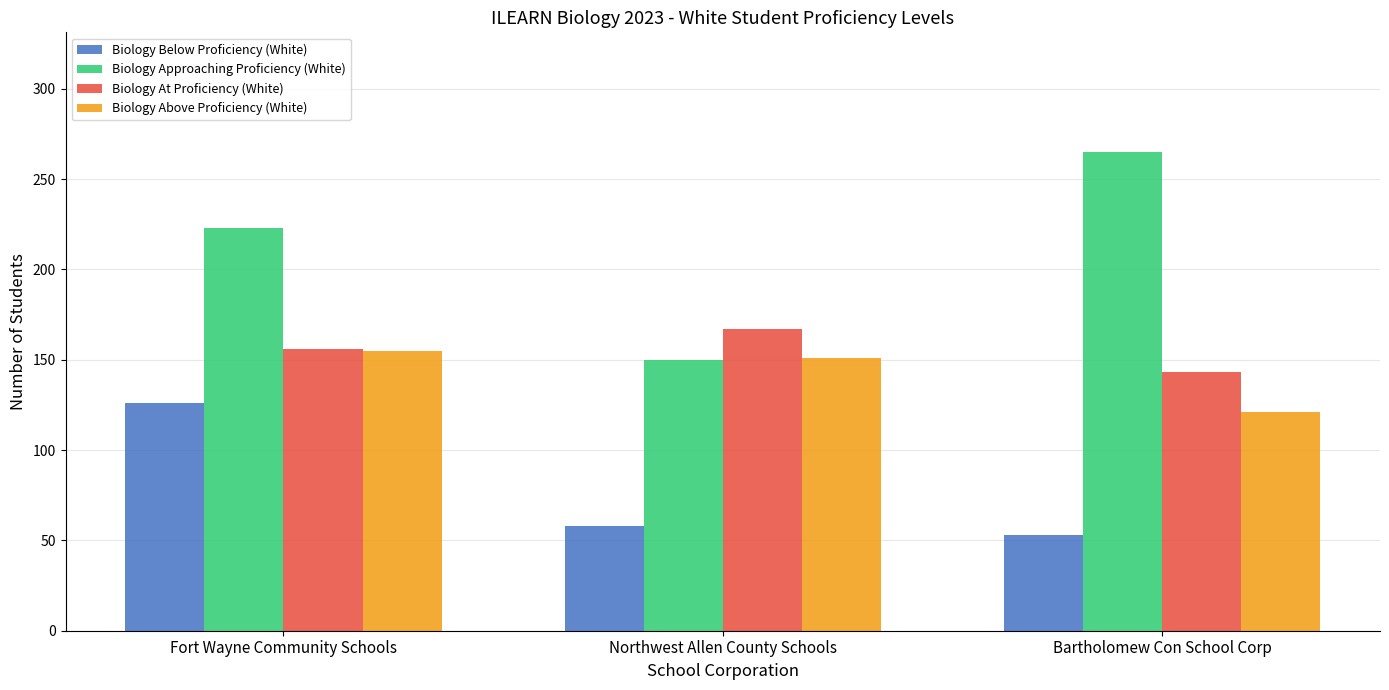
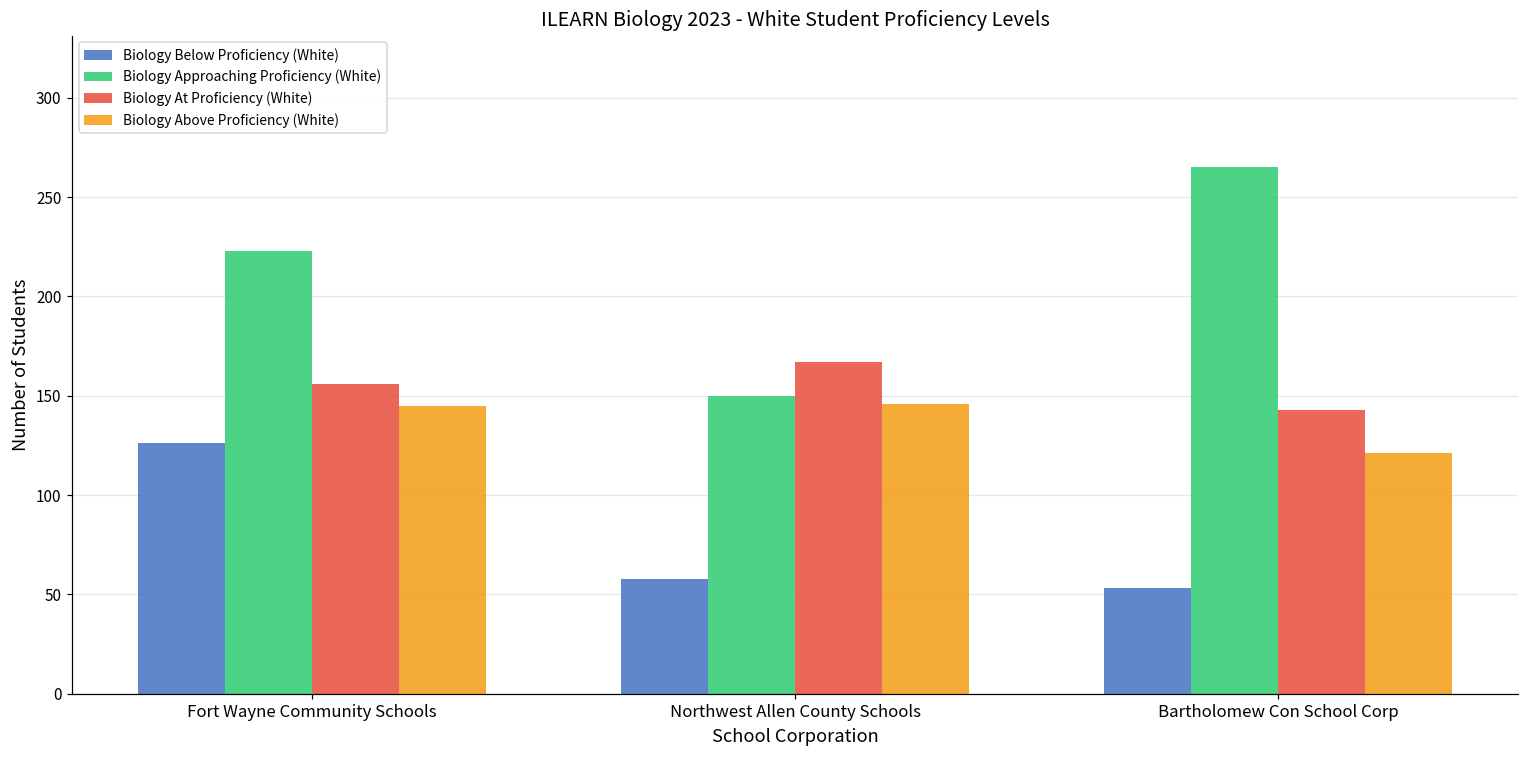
  {
    "Biology Below Proficiency (White)": {
      "Fort Wayne Community Schools": 126,
      "Northwest Allen County Schools": 58,
      "Bartholomew Con School Corp": 53
    },
    "Biology Approaching Proficiency (White)": {
      "Fort Wayne Community Schools": 223,
      "Northwest Allen County Schools": 150,
      "Bartholomew Con School Corp": 265
    },
    "Biology At Proficiency (White)": {
      "Fort Wayne Community Schools": 156,
      "Northwest Allen County Schools": 167,
      "Bartholomew Con School Corp": 143
    },
    "Biology Above Proficiency (White)": {
-     "Fort Wayne Community Schools": 155,
-     "Northwest Allen County Schools": 151,
+     "Fort Wayne Community Schools": 145,
+     "Northwest Allen County Schools": 146,
      "Bartholomew Con School Corp": 121
    }
  }
